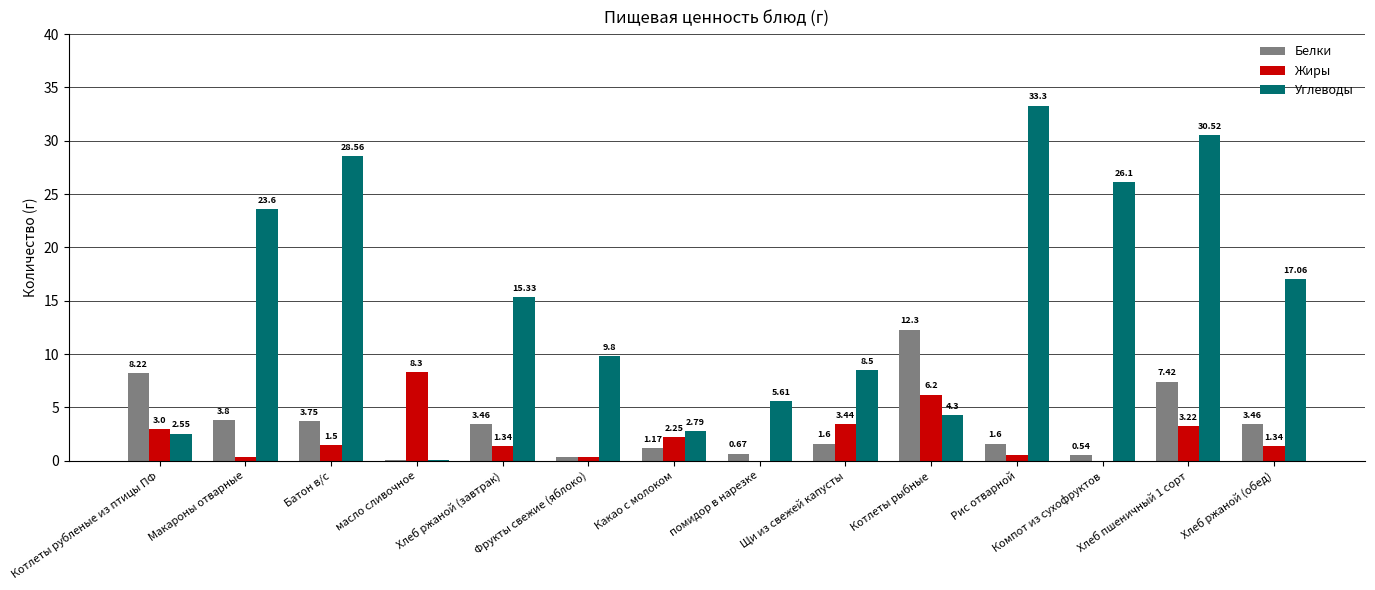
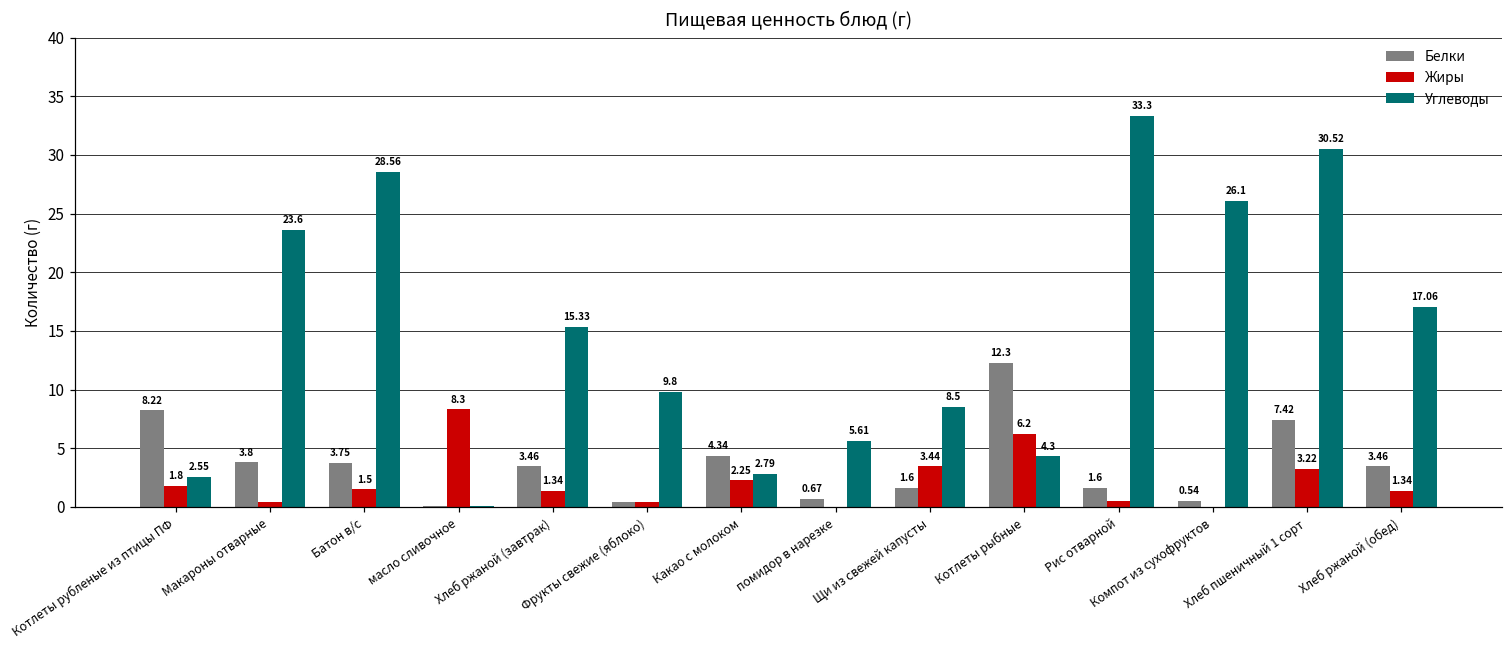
  {
    "Белки": {
      "Котлеты рубленые из птицы ПФ": 8.22,
      "Макароны отварные": 3.8,
      "Батон в/с": 3.75,
      "Хлеб ржаной (завтрак)": 3.46,
-     "Какао с молоком": 1.17,
+     "Какао с молоком": 4.34,
      "помидор в нарезке": 0.67,
      "Щи из свежей капусты": 1.6,
      "Котлеты рыбные": 12.3,
      "Рис отварной": 1.6,
      "Компот из сухофруктов": 0.54,
      "Хлеб пшеничный 1 сорт": 7.42,
      "Хлеб ржаной (обед)": 3.46
    },
    "Жиры": {
-     "Котлеты рубленые из птицы ПФ": 3.0,
+     "Котлеты рубленые из птицы ПФ": 1.8,
      "Батон в/с": 1.5,
      "масло сливочное": 8.3,
      "Хлеб ржаной (завтрак)": 1.34,
      "Какао с молоком": 2.25,
      "Щи из свежей капусты": 3.44,
      "Котлеты рыбные": 6.2,
      "Хлеб пшеничный 1 сорт": 3.22,
      "Хлеб ржаной (обед)": 1.34
    },
    "Углеводы": {
      "Котлеты рубленые из птицы ПФ": 2.55,
      "Макароны отварные": 23.6,
      "Батон в/с": 28.56,
      "Хлеб ржаной (завтрак)": 15.33,
      "Фрукты свежие (яблоко)": 9.8,
      "Какао с молоком": 2.79,
      "помидор в нарезке": 5.61,
      "Щи из свежей капусты": 8.5,
      "Котлеты рыбные": 4.3,
      "Рис отварной": 33.3,
      "Компот из сухофруктов": 26.1,
      "Хлеб пшеничный 1 сорт": 30.52,
      "Хлеб ржаной (обед)": 17.06
    }
  }
